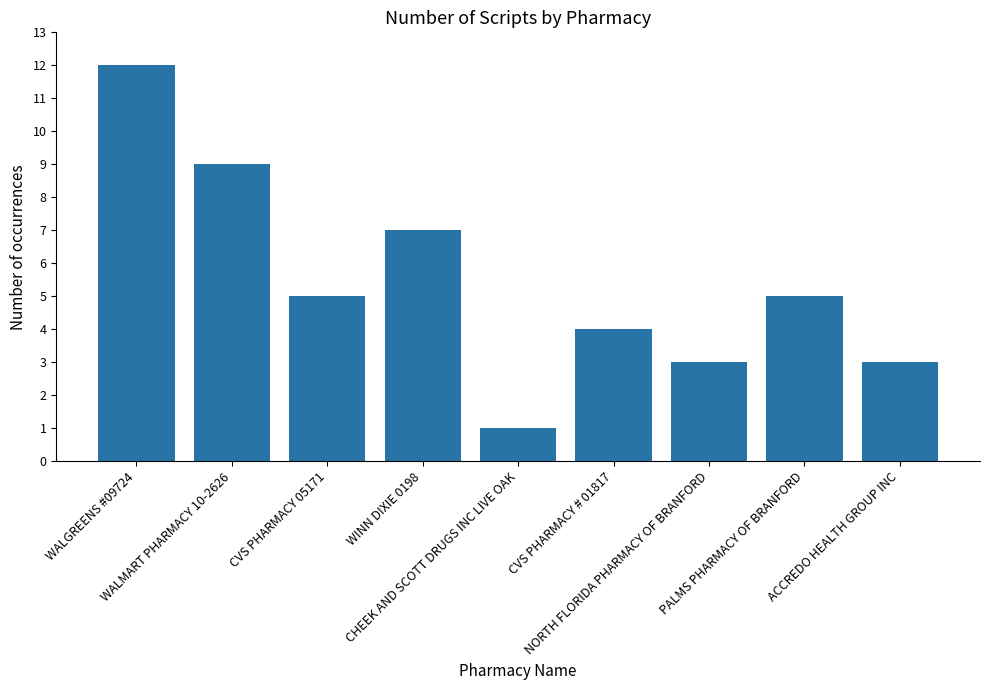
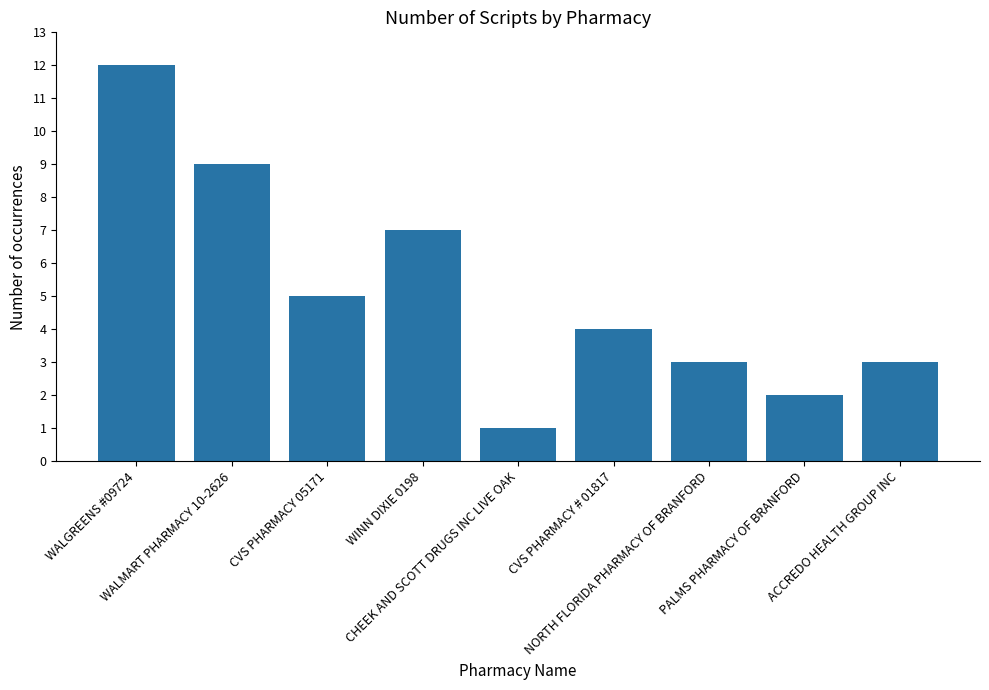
  {
    "WALGREENS #09724": 12,
    "WALMART PHARMACY 10-2626": 9,
    "CVS PHARMACY 05171": 5,
    "WINN DIXIE 0198": 7,
    "CHEEK AND SCOTT DRUGS INC LIVE OAK": 1,
    "CVS PHARMACY # 01817": 4,
    "NORTH FLORIDA PHARMACY OF BRANFORD": 3,
-   "PALMS PHARMACY OF BRANFORD": 5,
+   "PALMS PHARMACY OF BRANFORD": 2,
    "ACCREDO HEALTH GROUP INC": 3
  }
